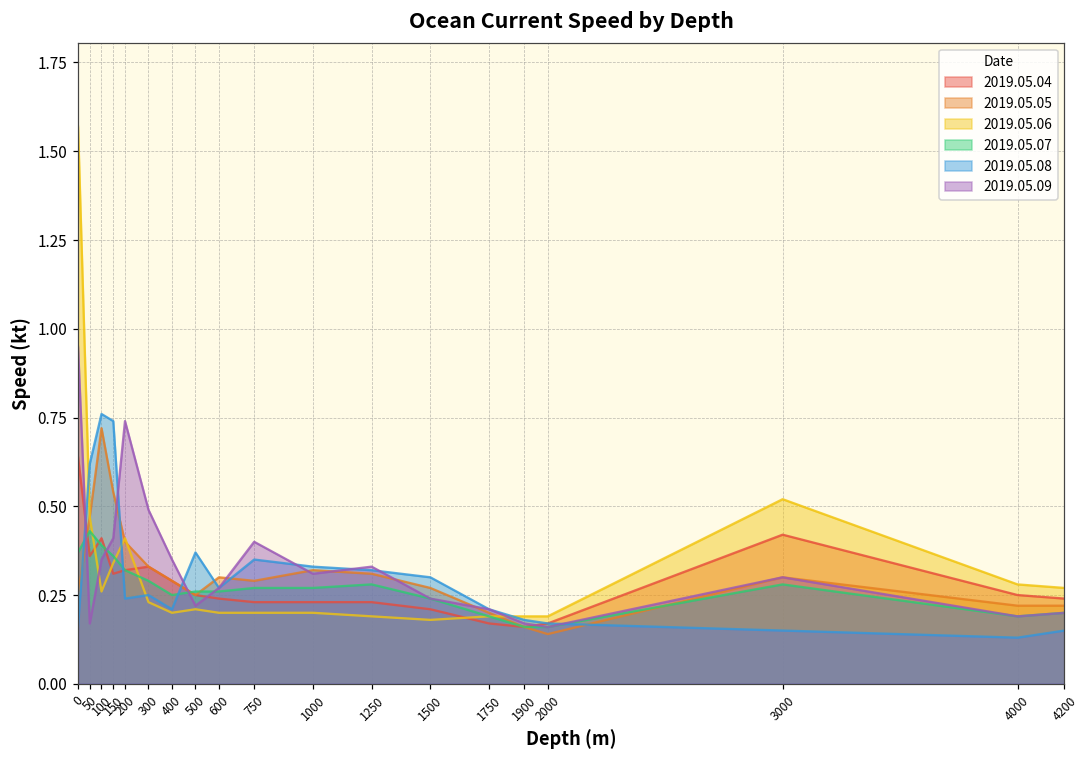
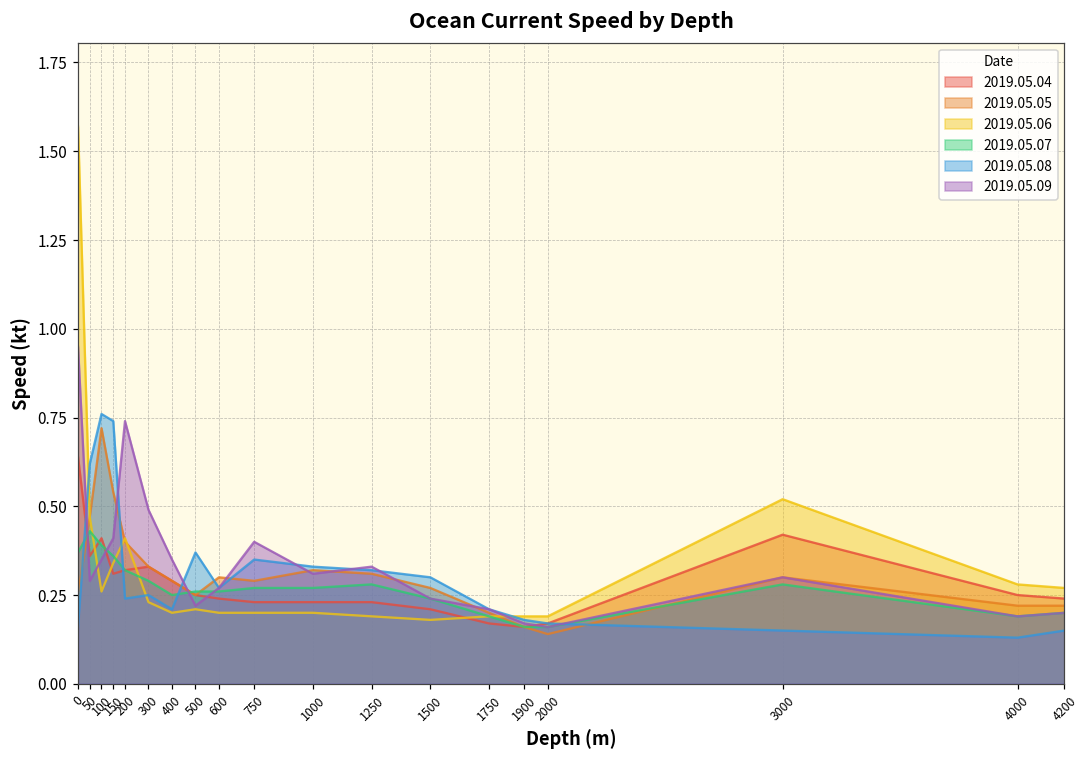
  {
    "2019.05.07": {
      "0": 0.37,
      "50": 0.43,
      "100": 0.39,
      "150": 0.36,
      "300": 0.29,
      "400": 0.25,
      "500": 0.26,
      "600": 0.26,
      "750": 0.27,
      "1000": 0.27,
      "1250": 0.28,
      "3000": 0.28
    },
    "2019.05.08": {
      "0": 0.16,
      "50": 0.62,
      "100": 0.76,
      "150": 0.74,
      "200": 0.24,
      "300": 0.25,
      "400": 0.21,
      "500": 0.37,
      "750": 0.35,
      "1000": 0.33,
      "1250": 0.32,
      "1500": 0.30,
      "1900": 0.18,
      "3000": 0.15,
      "4000": 0.13,
      "4200": 0.15
    },
    "2019.05.09": {
      "0": 0.95,
-     "50": 0.17,
+     "50": 0.29,
      "100": 0.35,
      "150": 0.41,
      "200": 0.74,
      "300": 0.49,
      "400": 0.35,
      "500": 0.22,
      "750": 0.40,
      "1000": 0.31,
      "1250": 0.33,
      "1900": 0.17
    }
  }
